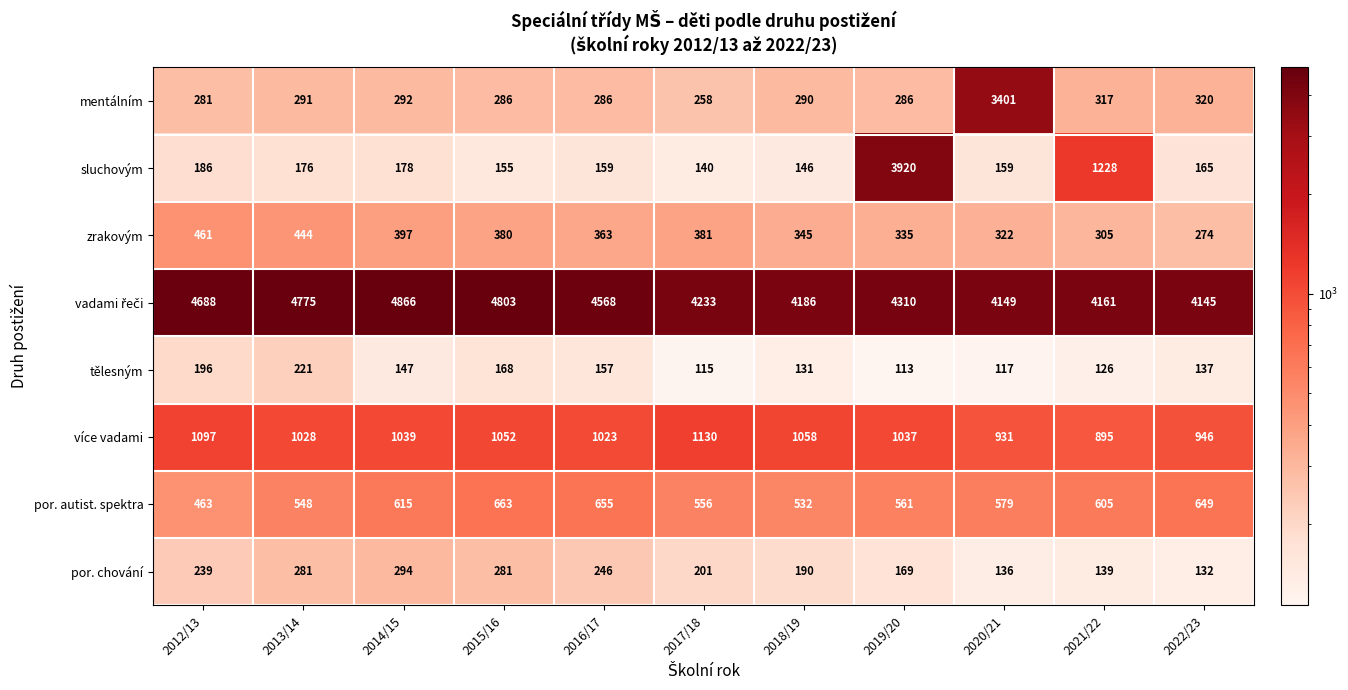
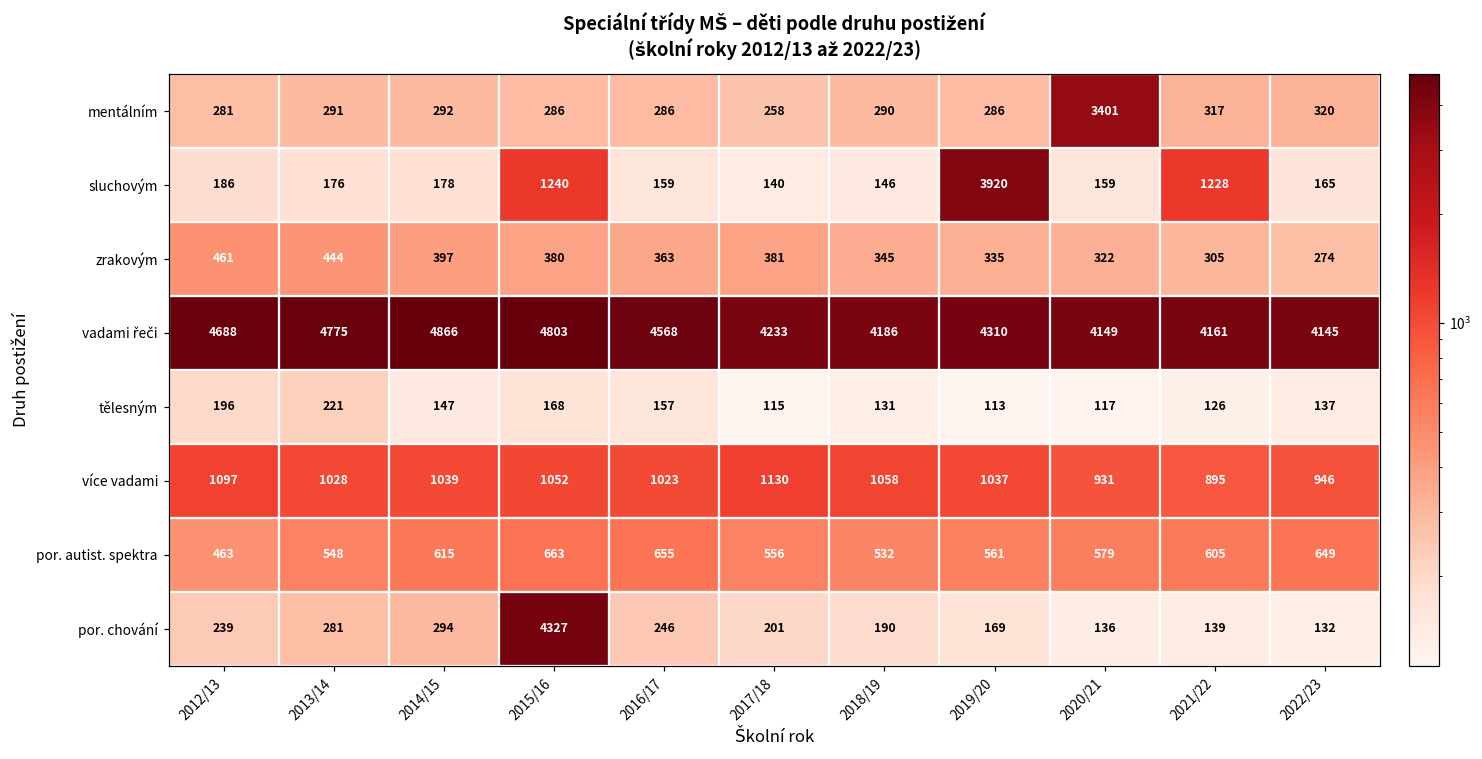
  {
    "mentálním": {
      "2012/13": 281,
      "2013/14": 291,
      "2014/15": 292,
      "2015/16": 286,
      "2016/17": 286,
      "2017/18": 258,
      "2018/19": 290,
      "2019/20": 286,
      "2020/21": 3401,
      "2021/22": 317,
      "2022/23": 320
    },
    "sluchovým": {
      "2012/13": 186,
      "2013/14": 176,
      "2014/15": 178,
-     "2015/16": 155,
+     "2015/16": 1240,
      "2016/17": 159,
      "2017/18": 140,
      "2018/19": 146,
      "2019/20": 3920,
      "2020/21": 159,
      "2021/22": 1228,
      "2022/23": 165
    },
    "zrakovým": {
      "2012/13": 461,
      "2013/14": 444,
      "2014/15": 397,
      "2015/16": 380,
      "2016/17": 363,
      "2017/18": 381,
      "2018/19": 345,
      "2019/20": 335,
      "2020/21": 322,
      "2021/22": 305,
      "2022/23": 274
    },
    "vadami řeči": {
      "2012/13": 4688,
      "2013/14": 4775,
      "2014/15": 4866,
      "2015/16": 4803,
      "2016/17": 4568,
      "2017/18": 4233,
      "2018/19": 4186,
      "2019/20": 4310,
      "2020/21": 4149,
      "2021/22": 4161,
      "2022/23": 4145
    },
    "tělesným": {
      "2012/13": 196,
      "2013/14": 221,
      "2014/15": 147,
      "2015/16": 168,
      "2016/17": 157,
      "2017/18": 115,
      "2018/19": 131,
      "2019/20": 113,
      "2020/21": 117,
      "2021/22": 126,
      "2022/23": 137
    },
    "více vadami": {
      "2012/13": 1097,
      "2013/14": 1028,
      "2014/15": 1039,
      "2015/16": 1052,
      "2016/17": 1023,
      "2017/18": 1130,
      "2018/19": 1058,
      "2019/20": 1037,
      "2020/21": 931,
      "2021/22": 895,
      "2022/23": 946
    },
    "por. autist. spektra": {
      "2012/13": 463,
      "2013/14": 548,
      "2014/15": 615,
      "2015/16": 663,
      "2016/17": 655,
      "2017/18": 556,
      "2018/19": 532,
      "2019/20": 561,
      "2020/21": 579,
      "2021/22": 605,
      "2022/23": 649
    },
    "por. chování": {
      "2012/13": 239,
      "2013/14": 281,
      "2014/15": 294,
-     "2015/16": 281,
+     "2015/16": 4327,
      "2016/17": 246,
      "2017/18": 201,
      "2018/19": 190,
      "2019/20": 169,
      "2020/21": 136,
      "2021/22": 139,
      "2022/23": 132
    }
  }
